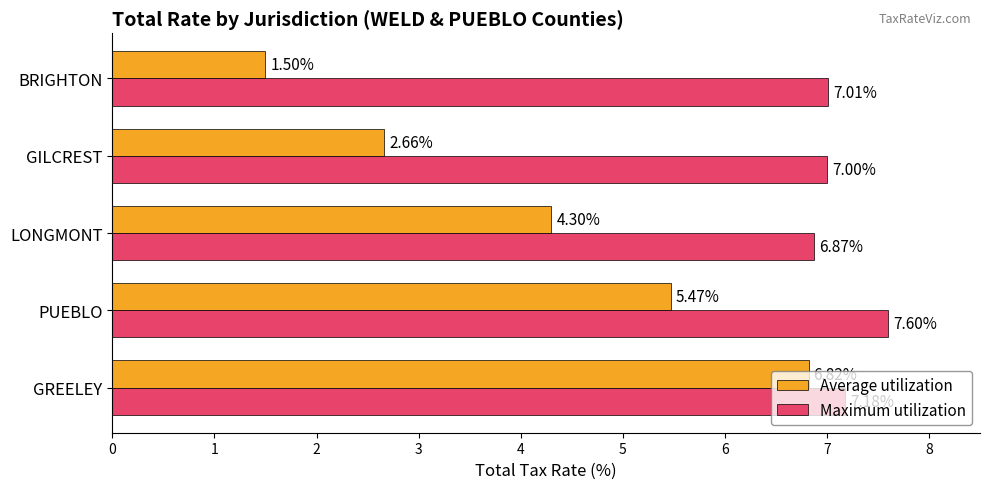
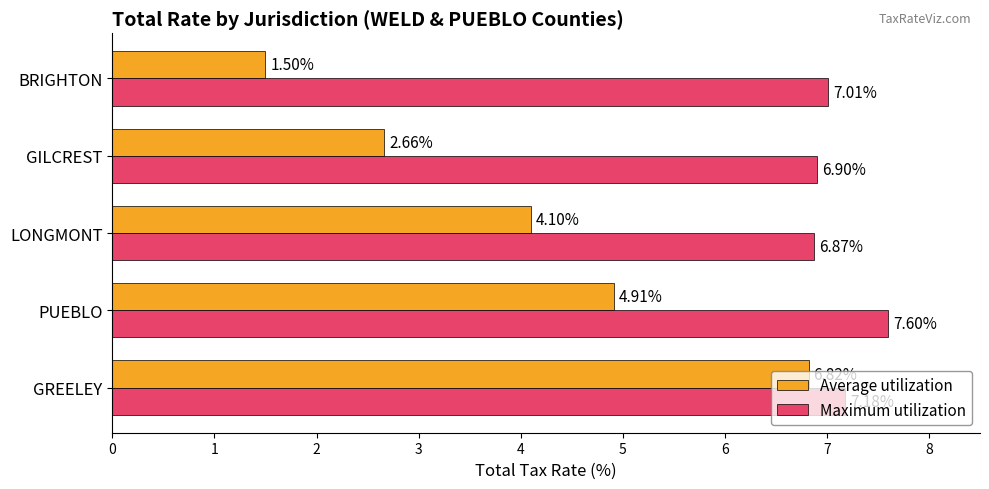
  {
    "Average utilization": {
      "BRIGHTON": "1.50%",
      "GILCREST": "2.66%",
-     "LONGMONT": "4.30%",
-     "PUEBLO": "5.47%"
+     "LONGMONT": "4.10%",
+     "PUEBLO": "4.91%"
    },
    "Maximum utilization": {
      "BRIGHTON": "7.01%",
-     "GILCREST": "7.00%",
+     "GILCREST": "6.90%",
      "LONGMONT": "6.87%",
      "PUEBLO": "7.60%"
    }
  }
